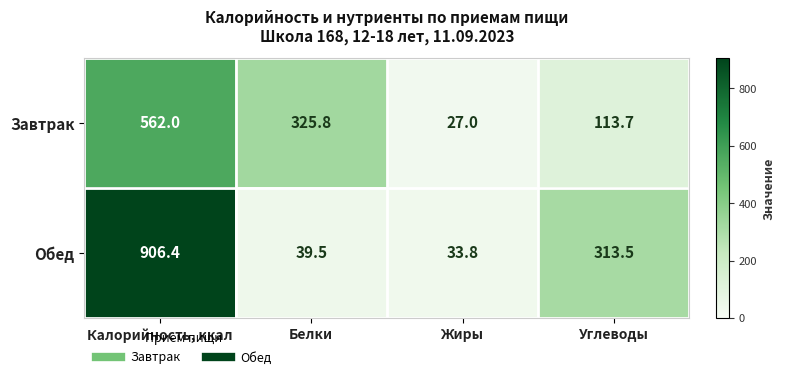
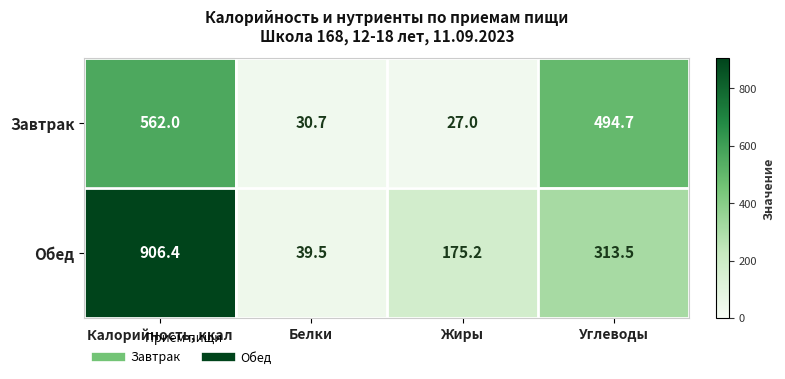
  {
    "Завтрак": {
      "Калорийность, ккал": 562.0,
-     "Белки": 325.8,
+     "Белки": 30.7,
      "Жиры": 27.0,
-     "Углеводы": 113.7
+     "Углеводы": 494.7
    },
    "Обед": {
      "Калорийность, ккал": 906.4,
      "Белки": 39.5,
-     "Жиры": 33.8,
+     "Жиры": 175.2,
      "Углеводы": 313.5
    }
  }
